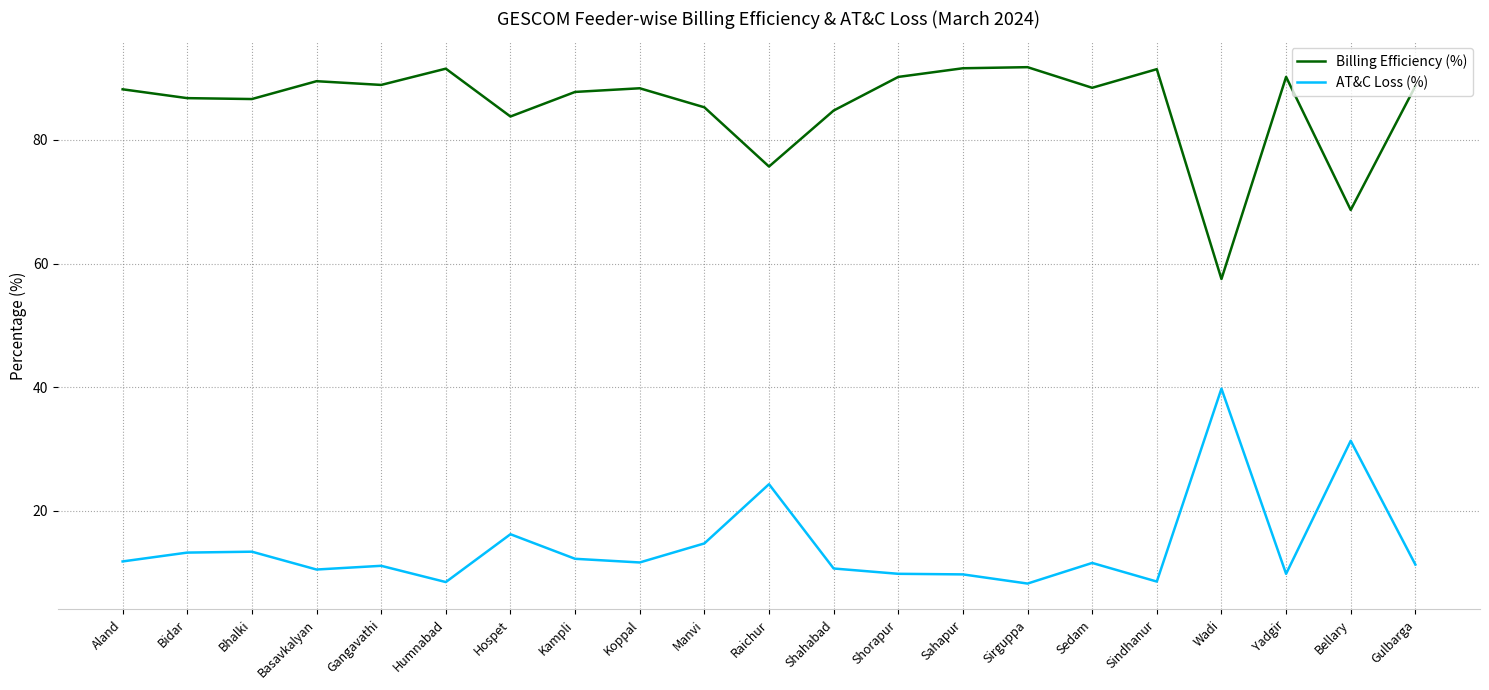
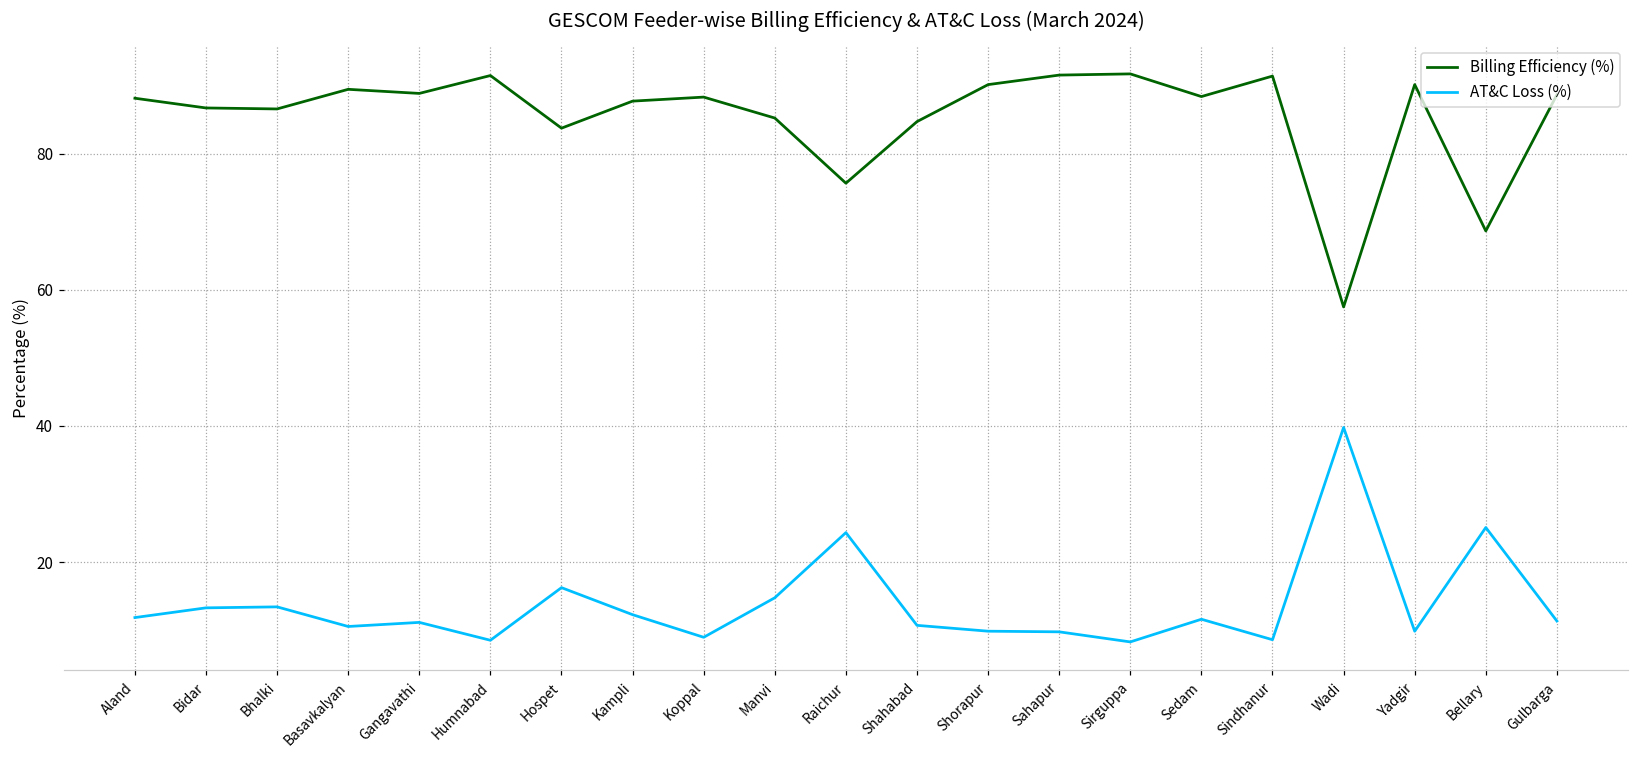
  {
    "Billing Efficiency (%)": {
      "Aland": 88,
      "Bidar": 87,
      "Bhalki": 87,
      "Basavkalyan": 89,
      "Gangavathi": 89,
      "Humnabad": 92,
      "Hospet": 84,
      "Kampli": 88,
      "Koppal": 88,
      "Manvi": 85,
      "Raichur": 76,
      "Shahabad": 85,
      "Shorapur": 90,
      "Sahapur": 92,
      "Sirguppa": 92,
      "Sedam": 88,
      "Sindhanur": 91,
      "Wadi": 57,
      "Yadgir": 90,
      "Bellary": 69
    },
    "AT&C Loss (%)": {
      "Aland": 12,
      "Bidar": 13,
      "Bhalki": 13,
      "Basavkalyan": 11,
      "Gangavathi": 11,
      "Humnabad": 8,
      "Hospet": 16,
      "Kampli": 12,
-     "Koppal": 12,
+     "Koppal": 9,
      "Manvi": 15,
      "Raichur": 24,
      "Shahabad": 11,
      "Shorapur": 10,
      "Sahapur": 10,
      "Sirguppa": 8,
      "Sedam": 12,
      "Sindhanur": 9,
      "Wadi": 40,
      "Yadgir": 10,
-     "Bellary": 31,
+     "Bellary": 25,
      "Gulbarga": 11
    }
  }
